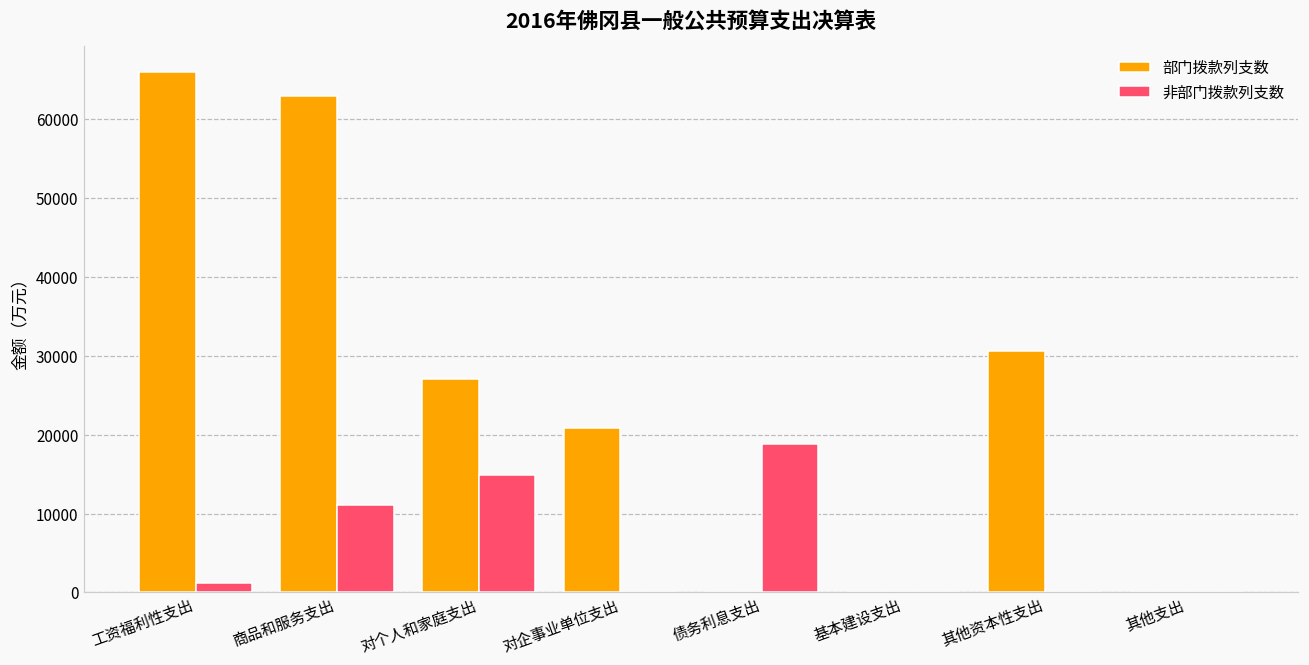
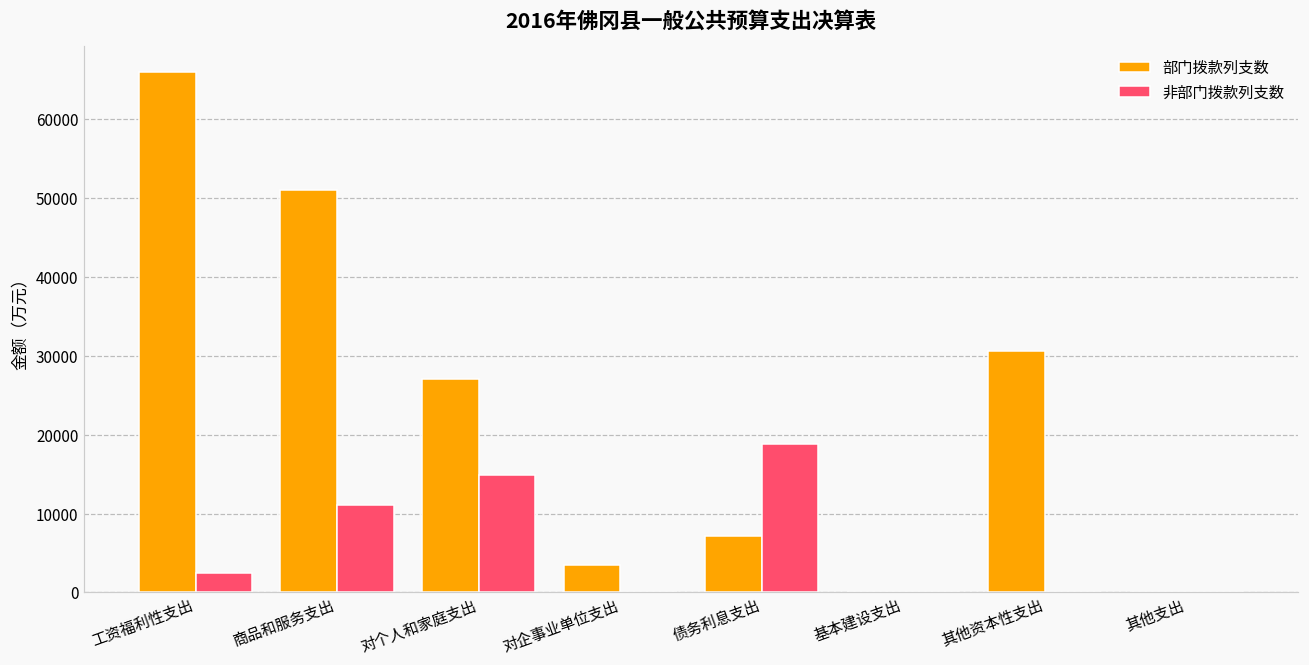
  {
    "部门拨款列支数": {
      "工资福利性支出": 66000,
-     "商品和服务支出": 63000,
+     "商品和服务支出": 51000,
      "对个人和家庭支出": 27000,
-     "对企事业单位支出": 21000,
-     "债务利息支出": 0,
+     "对企事业单位支出": 3000,
+     "债务利息支出": 7000,
      "基本建设支出": 0,
      "其他资本性支出": 31000,
      "其他支出": 0
    },
    "非部门拨款列支数": {
-     "工资福利性支出": 1000,
+     "工资福利性支出": 2000,
      "商品和服务支出": 11000,
      "对个人和家庭支出": 15000,
      "对企事业单位支出": 0,
      "债务利息支出": 19000,
      "基本建设支出": 0,
      "其他资本性支出": 0,
      "其他支出": 0
    }
  }
